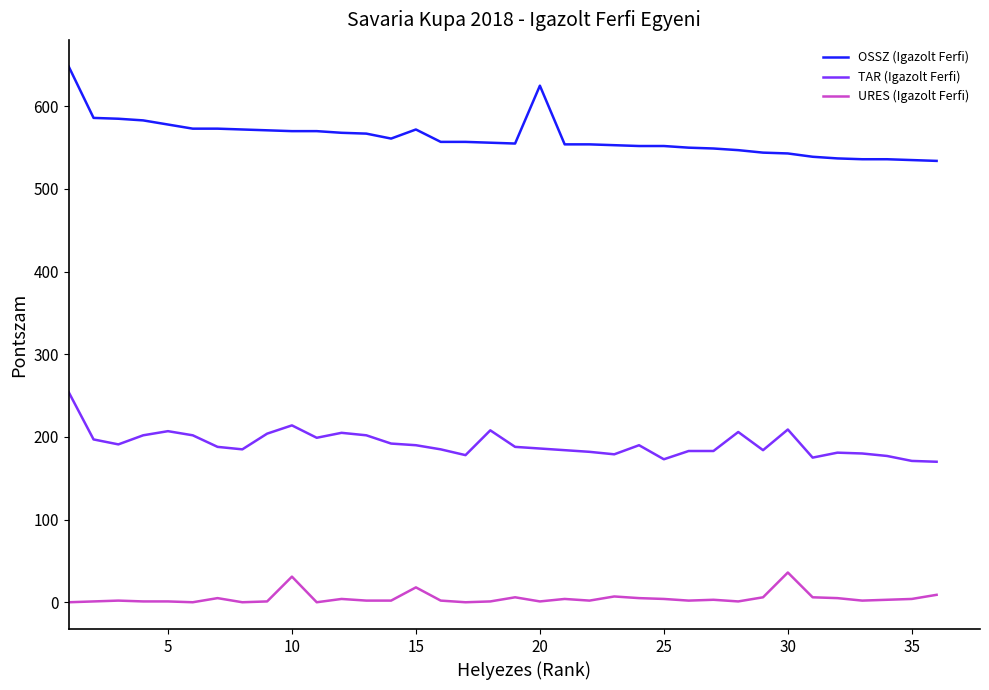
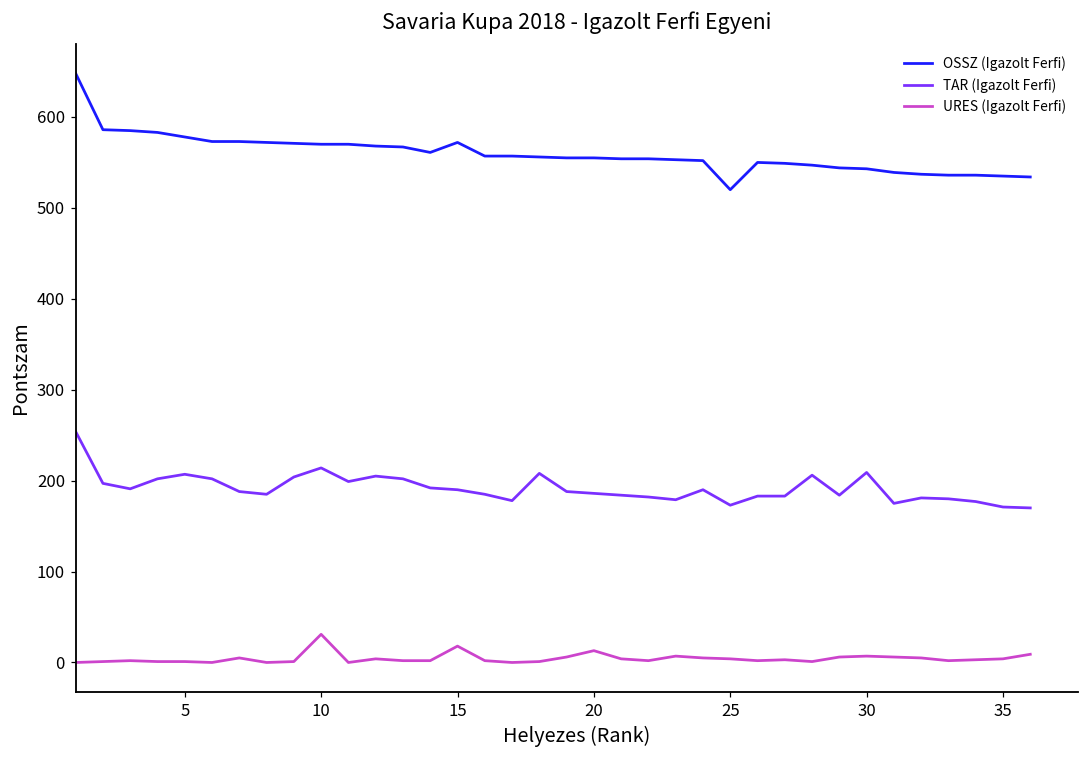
  {
    "OSSZ (Igazolt Ferfi)": {
      "5": 580,
      "10": 570,
      "15": 570,
-     "20": 630,
-     "25": 550,
+     "20": 560,
+     "25": 520,
      "30": 540,
      "35": 540
    },
    "TAR (Igazolt Ferfi)": {
      "5": 210,
      "10": 210,
      "15": 190,
      "20": 190,
      "25": 170,
      "30": 210,
      "35": 170
    },
    "URES (Igazolt Ferfi)": {
      "5": 0,
      "10": 30,
      "15": 20,
-     "20": 0,
+     "20": 10,
      "25": 0,
-     "30": 40,
+     "30": 10,
      "35": 0
    }
  }
